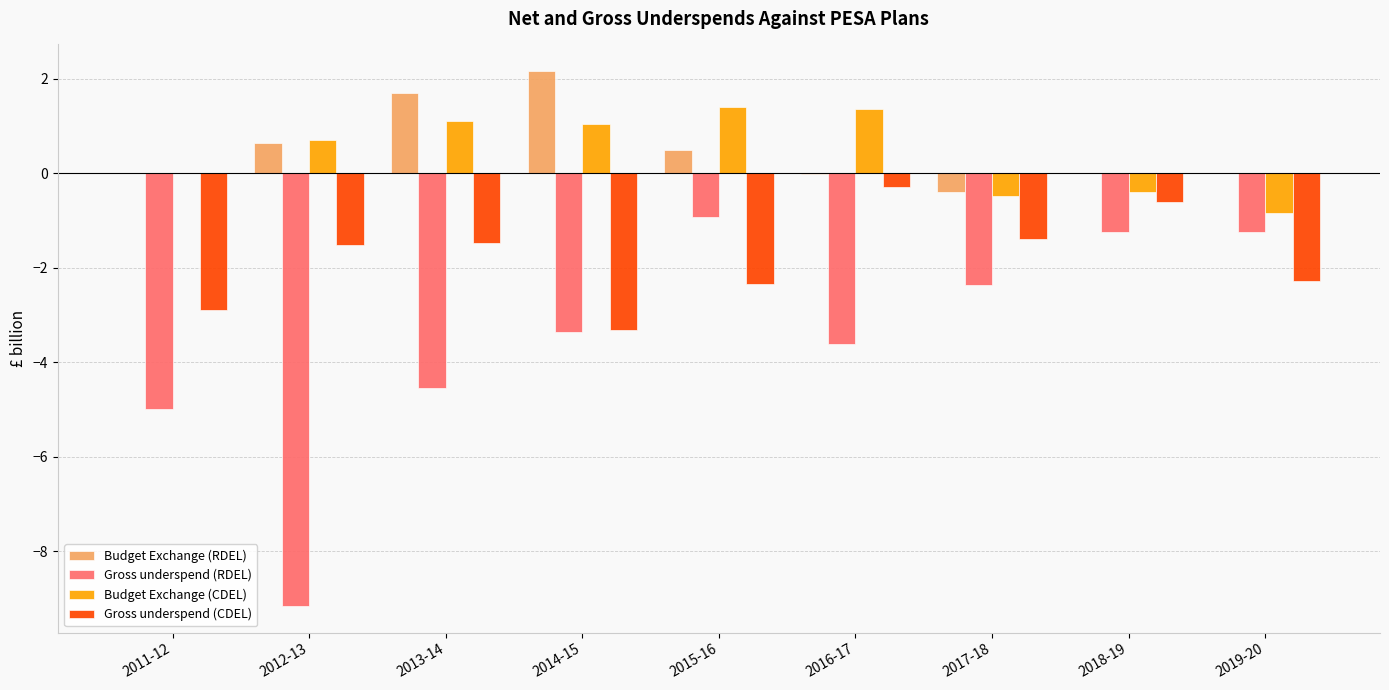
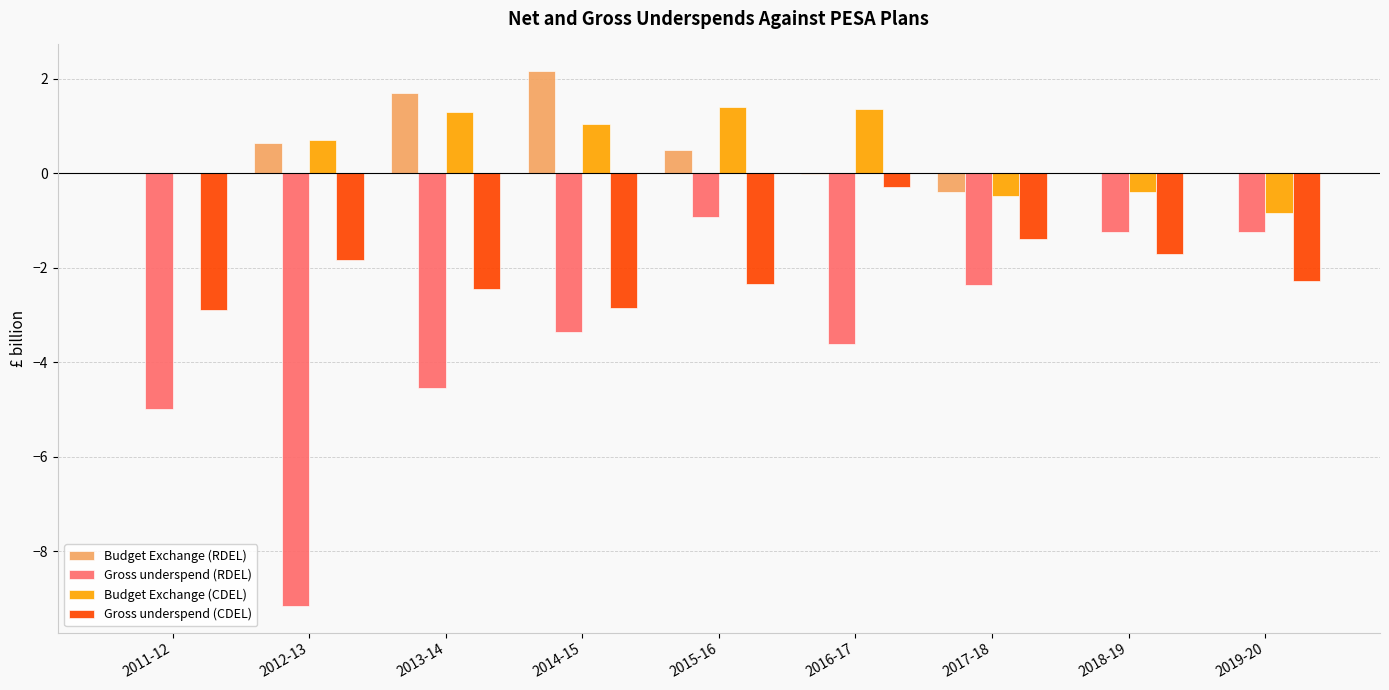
  {
    "Budget Exchange (CDEL)": {
      "2011-12": 0.0,
      "2012-13": 0.7,
-     "2013-14": 1.1,
+     "2013-14": 1.3,
      "2014-15": 1.0,
      "2015-16": 1.4,
      "2016-17": 1.4,
      "2017-18": -0.5,
      "2018-19": -0.4,
      "2019-20": -0.8
    },
    "Gross underspend (CDEL)": {
      "2011-12": -2.9,
-     "2012-13": -1.5,
-     "2013-14": -1.5,
-     "2014-15": -3.3,
+     "2012-13": -1.8,
+     "2013-14": -2.5,
+     "2014-15": -2.9,
      "2015-16": -2.3,
      "2016-17": -0.3,
      "2017-18": -1.4,
-     "2018-19": -0.6,
+     "2018-19": -1.7,
      "2019-20": -2.3
    }
  }
